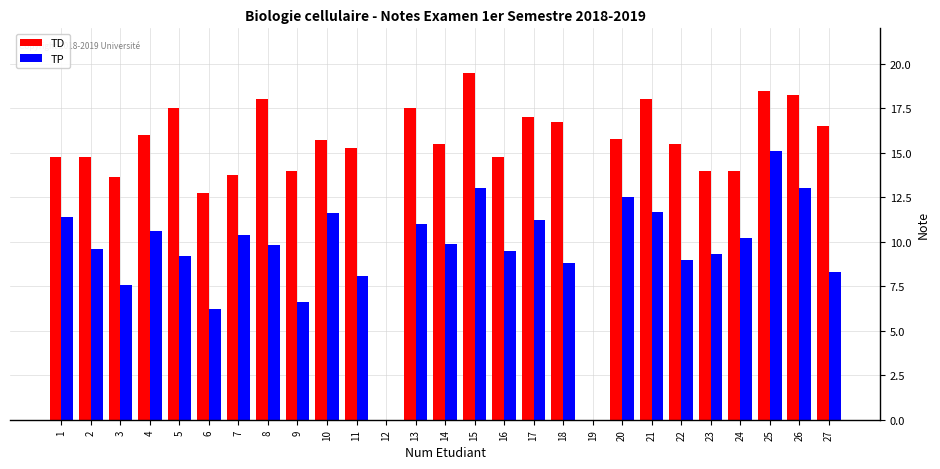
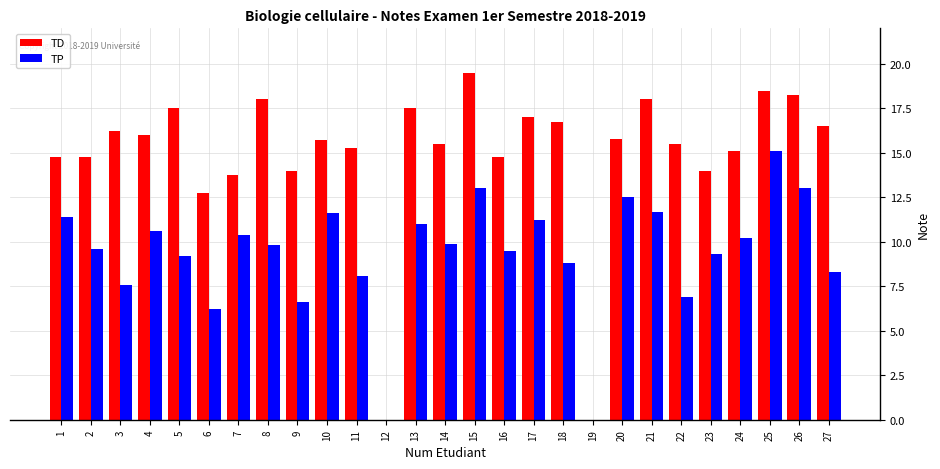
  {
    "TD": {
      "1": 14.8,
      "2": 14.8,
-     "3": 13.7,
+     "3": 16.3,
      "4": 16.0,
      "5": 17.5,
      "6": 12.8,
      "7": 13.8,
      "8": 18.0,
      "9": 14.0,
      "10": 15.8,
      "11": 15.3,
      "12": 0.0,
      "13": 17.5,
      "14": 15.5,
      "15": 19.5,
      "16": 14.8,
      "17": 17.0,
      "18": 16.8,
      "19": 0.0,
      "20": 15.8,
      "21": 18.0,
      "22": 15.5,
      "23": 14.0,
-     "24": 14.0,
+     "24": 15.1,
      "25": 18.5,
      "26": 18.3,
      "27": 16.5
    },
    "TP": {
      "1": 11.4,
      "2": 9.6,
      "3": 7.6,
      "4": 10.6,
      "5": 9.2,
      "6": 6.2,
      "7": 10.4,
      "8": 9.8,
      "9": 6.6,
      "10": 11.6,
      "11": 8.1,
      "12": 0.0,
      "13": 11.0,
      "14": 9.9,
      "15": 13.0,
      "16": 9.5,
      "17": 11.2,
      "18": 8.8,
      "19": 0.0,
      "20": 12.5,
      "21": 11.7,
-     "22": 9.0,
+     "22": 6.9,
      "23": 9.3,
      "24": 10.2,
      "25": 15.1,
      "26": 13.0,
      "27": 8.3
    }
  }
